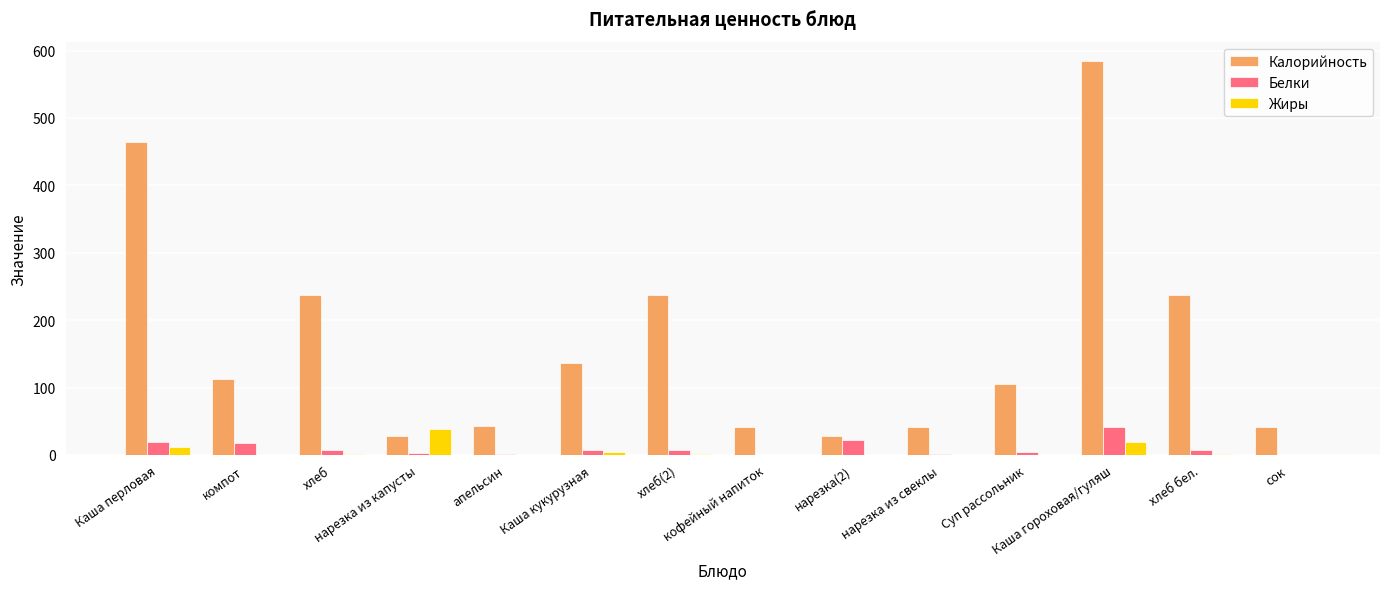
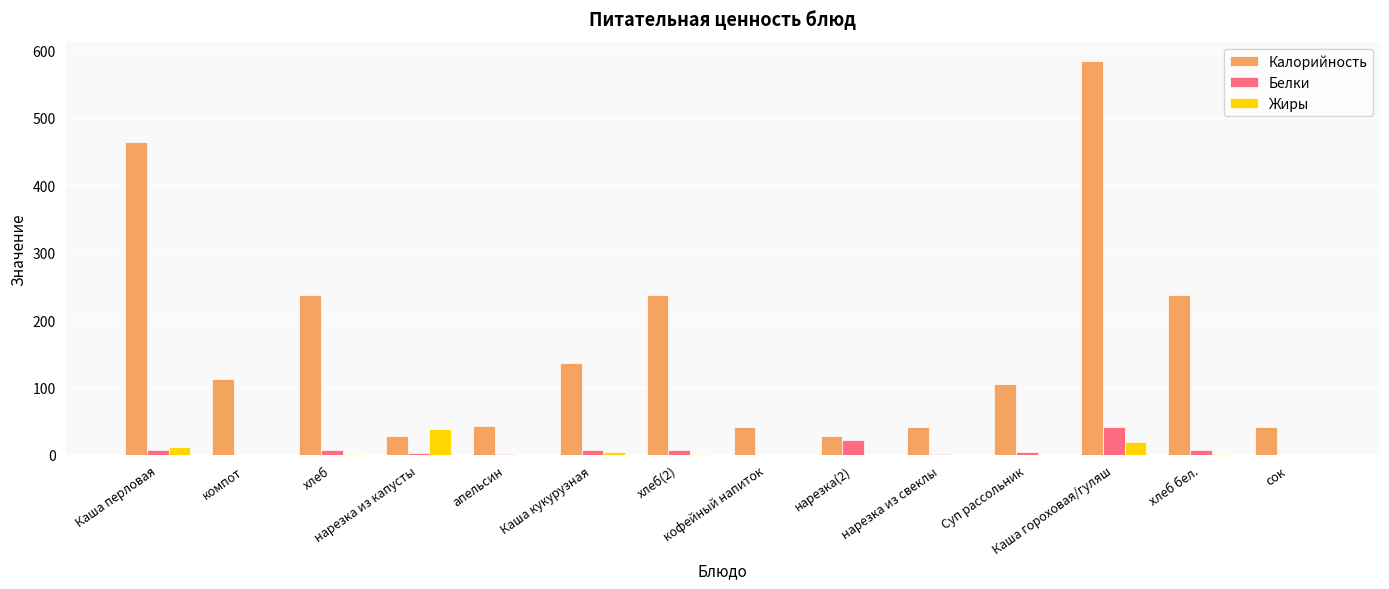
  {
    "Калорийность": {
      "Каша перловая": 470,
      "компот": 110,
      "хлеб": 240,
      "нарезка из капусты": 30,
      "апельсин": 40,
      "Каша кукурузная": 140,
      "хлеб(2)": 240,
      "кофейный напиток": 40,
      "нарезка(2)": 30,
      "нарезка из свеклы": 40,
      "Суп рассольник": 110,
      "Каша гороховая/гуляш": 580,
      "хлеб бел.": 240,
      "сок": 40
    },
    "Белки": {
-     "Каша перловая": 20,
-     "компот": 20,
+     "Каша перловая": 10,
+     "компот": 0,
      "хлеб": 10,
      "Каша кукурузная": 10,
      "хлеб(2)": 10,
      "кофейный напиток": 0,
      "нарезка(2)": 20,
      "Суп рассольник": 10,
      "Каша гороховая/гуляш": 40,
      "хлеб бел.": 10,
      "сок": 0
    },
    "Жиры": {
      "Каша перловая": 10,
      "компот": 0,
      "нарезка из капусты": 40,
      "Каша кукурузная": 0,
      "кофейный напиток": 0,
      "Каша гороховая/гуляш": 20,
      "сок": 0
    }
  }
